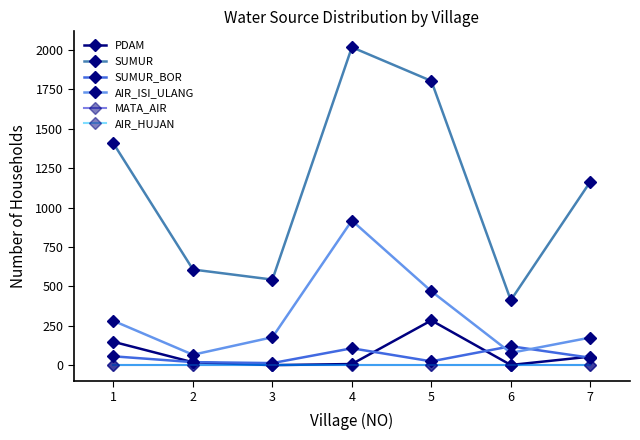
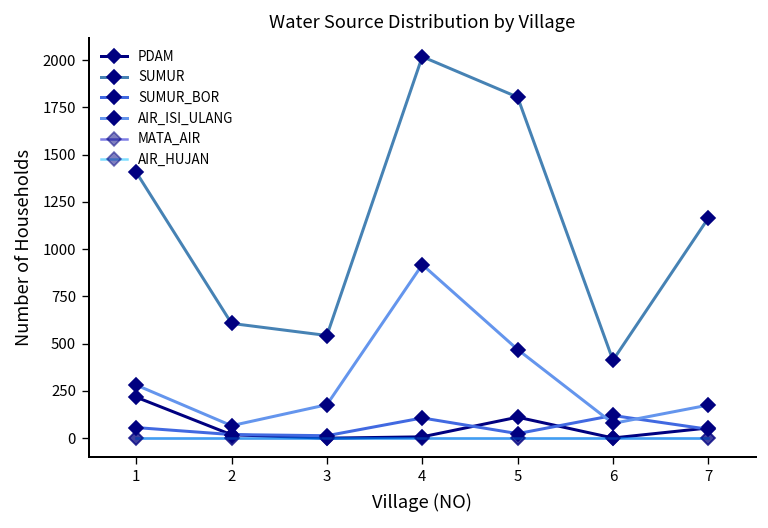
  {
    "PDAM": {
-     "1": 150,
-     "5": 280
+     "1": 220,
+     "5": 110
    },
    "AIR_HUJAN": {
      "1": 0,
      "2": 0,
      "5": 0,
      "7": 0
    }
  }
